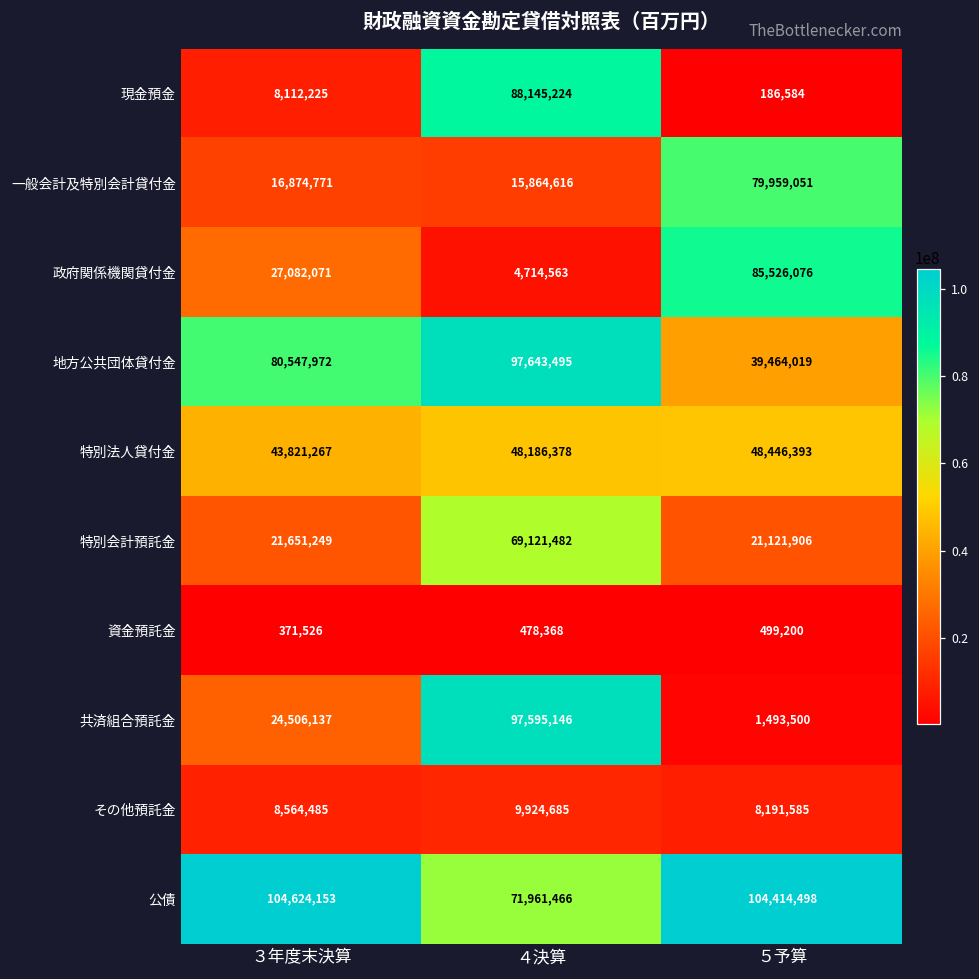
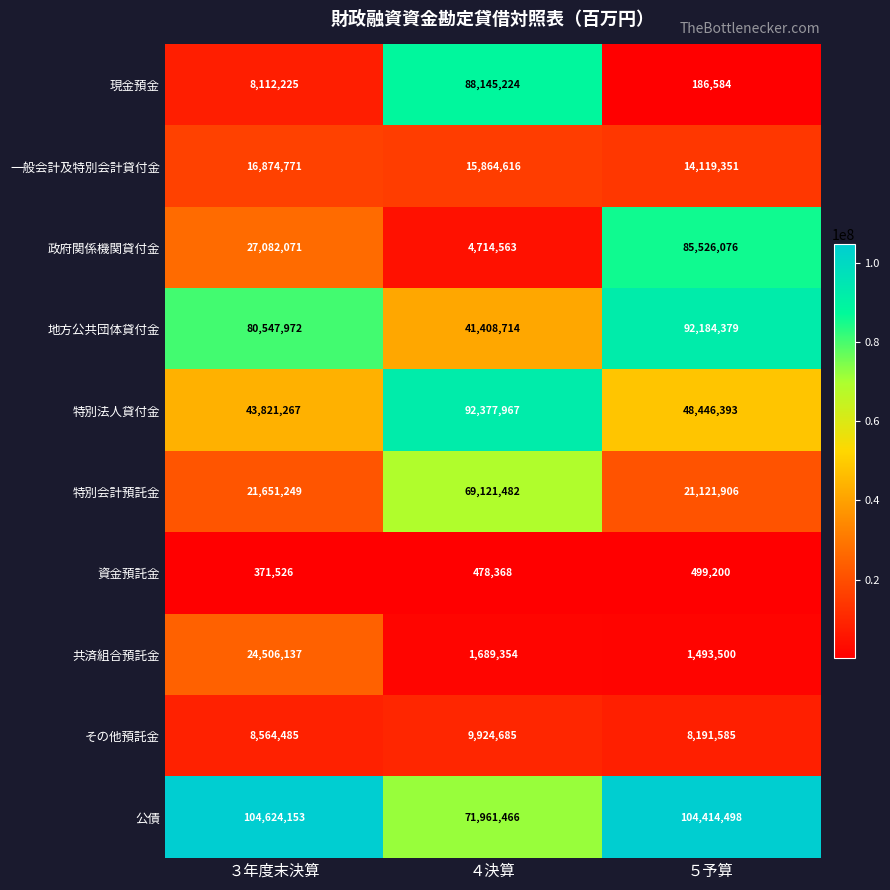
  {
    "現金預金": {
      "３年度末決算": "8,112,225",
      "４決算": "88,145,224",
      "５予算": "186,584"
    },
    "一般会計及特別会計貸付金": {
      "３年度末決算": "16,874,771",
      "４決算": "15,864,616",
-     "５予算": "79,959,051"
+     "５予算": "14,119,351"
    },
    "政府関係機関貸付金": {
      "３年度末決算": "27,082,071",
      "４決算": "4,714,563",
      "５予算": "85,526,076"
    },
    "地方公共団体貸付金": {
      "３年度末決算": "80,547,972",
-     "４決算": "97,643,495",
-     "５予算": "39,464,019"
+     "４決算": "41,408,714",
+     "５予算": "92,184,379"
    },
    "特別法人貸付金": {
      "３年度末決算": "43,821,267",
-     "４決算": "48,186,378",
+     "４決算": "92,377,967",
      "５予算": "48,446,393"
    },
    "特別会計預託金": {
      "３年度末決算": "21,651,249",
      "４決算": "69,121,482",
      "５予算": "21,121,906"
    },
    "資金預託金": {
      "３年度末決算": "371,526",
      "４決算": "478,368",
      "５予算": "499,200"
    },
    "共済組合預託金": {
      "３年度末決算": "24,506,137",
-     "４決算": "97,595,146",
+     "４決算": "1,689,354",
      "５予算": "1,493,500"
    },
    "その他預託金": {
      "３年度末決算": "8,564,485",
      "４決算": "9,924,685",
      "５予算": "8,191,585"
    },
    "公債": {
      "３年度末決算": "104,624,153",
      "４決算": "71,961,466",
      "５予算": "104,414,498"
    }
  }
